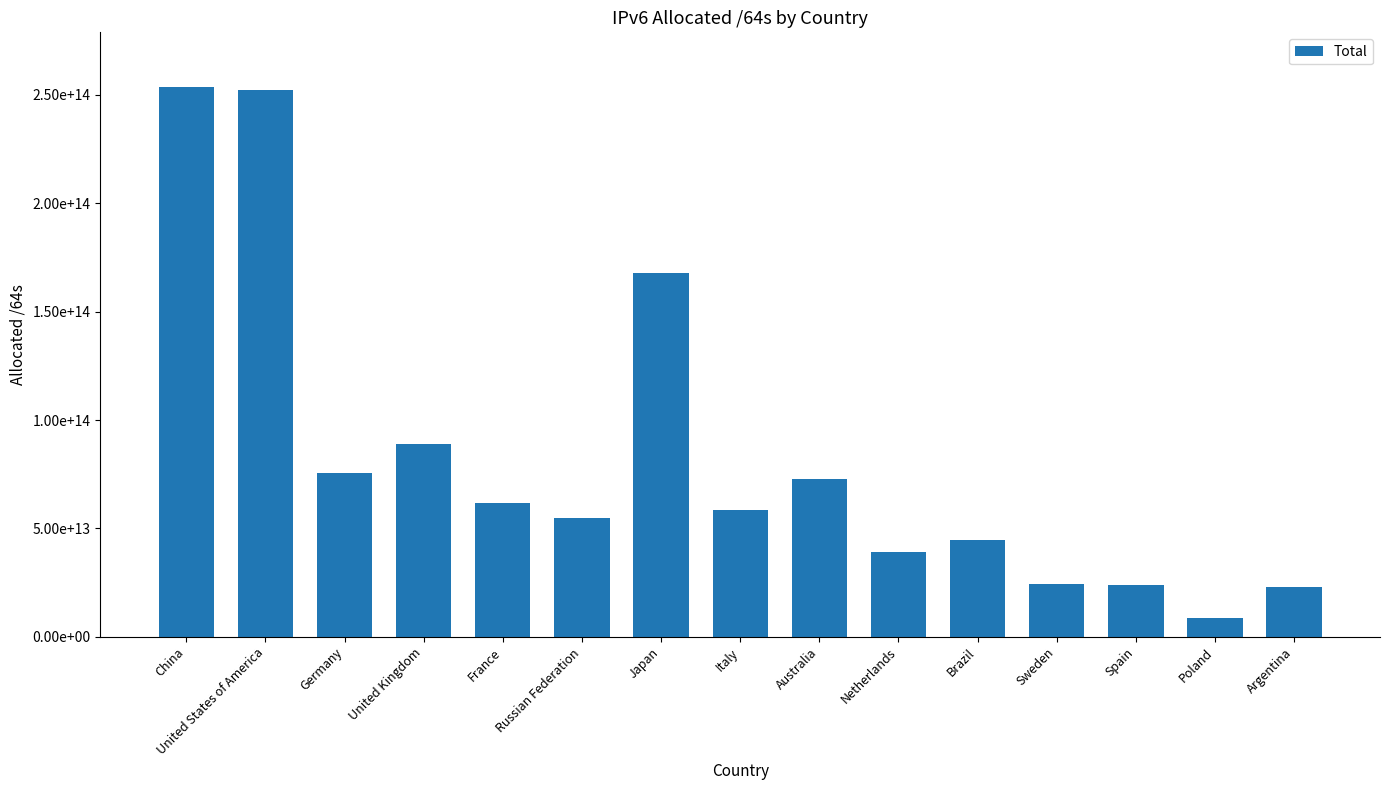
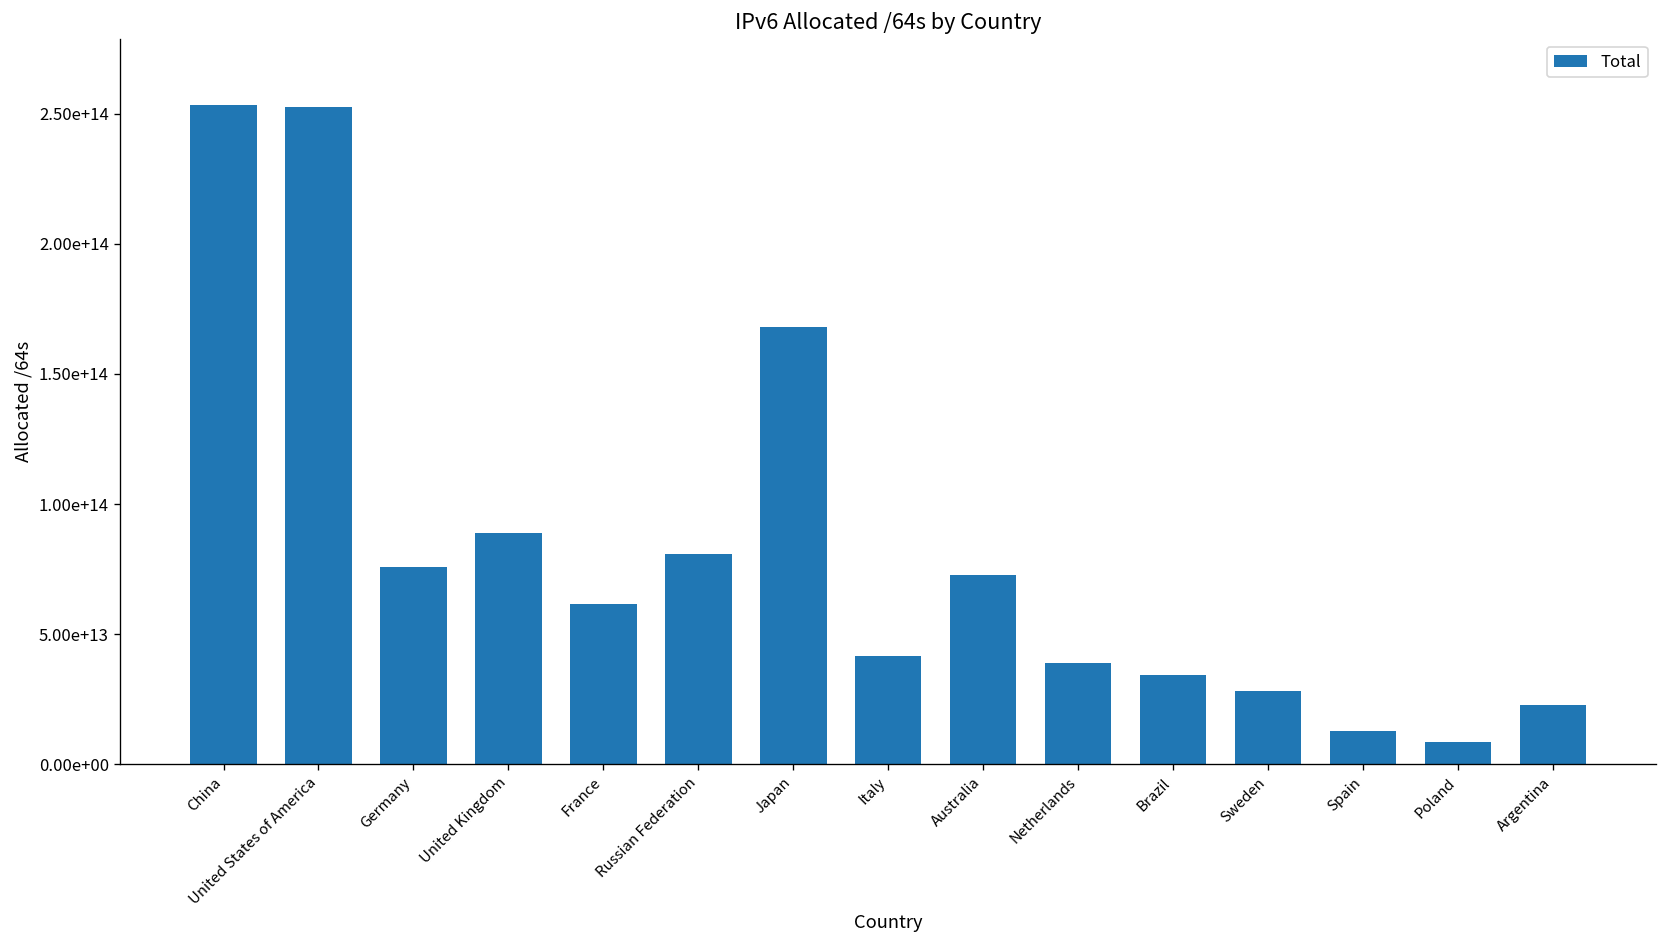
  {
    "China": 253000000000000,
    "United States of America": 252000000000000,
    "Germany": 76000000000000,
    "United Kingdom": 89000000000000,
    "France": 61000000000000,
-   "Russian Federation": 55000000000000,
+   "Russian Federation": 81000000000000,
    "Japan": 168000000000000,
-   "Italy": 59000000000000,
+   "Italy": 42000000000000,
    "Australia": 73000000000000,
    "Netherlands": 39000000000000,
-   "Brazil": 45000000000000,
-   "Sweden": 24000000000000,
-   "Spain": 24000000000000,
+   "Brazil": 34000000000000,
+   "Sweden": 28000000000000,
+   "Spain": 13000000000000,
    "Poland": 9000000000000,
    "Argentina": 23000000000000
  }
